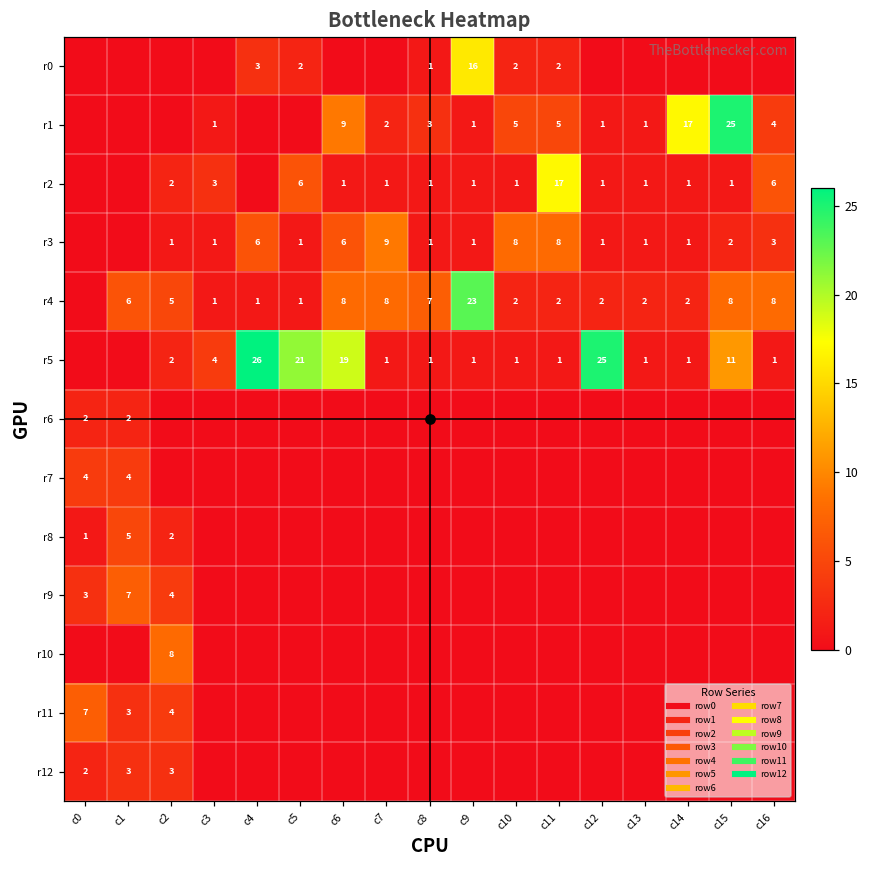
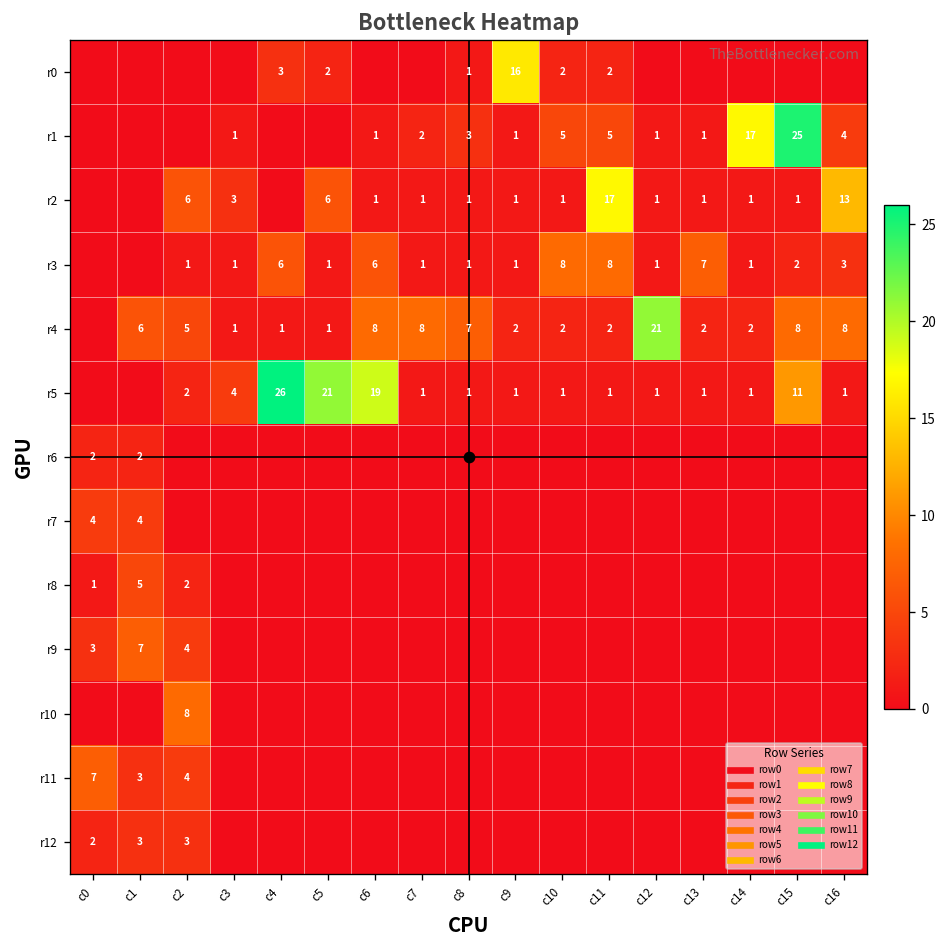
  {
    "r0": {
      "c4": 3,
      "c5": 2,
      "c8": 1,
      "c9": 16,
      "c10": 2,
      "c11": 2
    },
    "r1": {
      "c3": 1,
-     "c6": 9,
+     "c6": 1,
      "c7": 2,
      "c8": 3,
      "c9": 1,
      "c10": 5,
      "c11": 5,
      "c12": 1,
      "c13": 1,
      "c14": 17,
      "c15": 25,
      "c16": 4
    },
    "r2": {
-     "c2": 2,
+     "c2": 6,
      "c3": 3,
      "c5": 6,
      "c6": 1,
      "c7": 1,
      "c8": 1,
      "c9": 1,
      "c10": 1,
      "c11": 17,
      "c12": 1,
      "c13": 1,
      "c14": 1,
      "c15": 1,
-     "c16": 6
+     "c16": 13
    },
    "r3": {
      "c2": 1,
      "c3": 1,
      "c4": 6,
      "c5": 1,
      "c6": 6,
-     "c7": 9,
+     "c7": 1,
      "c8": 1,
      "c9": 1,
      "c10": 8,
      "c11": 8,
      "c12": 1,
-     "c13": 1,
+     "c13": 7,
      "c14": 1,
      "c15": 2,
      "c16": 3
    },
    "r4": {
      "c1": 6,
      "c2": 5,
      "c3": 1,
      "c4": 1,
      "c5": 1,
      "c6": 8,
      "c7": 8,
      "c8": 7,
-     "c9": 23,
+     "c9": 2,
      "c10": 2,
      "c11": 2,
-     "c12": 2,
+     "c12": 21,
      "c13": 2,
      "c14": 2,
      "c15": 8,
      "c16": 8
    },
    "r5": {
      "c2": 2,
      "c3": 4,
      "c4": 26,
      "c5": 21,
      "c6": 19,
      "c7": 1,
      "c8": 1,
      "c9": 1,
      "c10": 1,
      "c11": 1,
-     "c12": 25,
+     "c12": 1,
      "c13": 1,
      "c14": 1,
      "c15": 11,
      "c16": 1
    },
    "r6": {
      "c0": 2,
      "c1": 2
    },
    "r7": {
      "c0": 4,
      "c1": 4
    },
    "r8": {
      "c0": 1,
      "c1": 5,
      "c2": 2
    },
    "r9": {
      "c0": 3,
      "c1": 7,
      "c2": 4
    },
    "r10": {
      "c2": 8
    },
    "r11": {
      "c0": 7,
      "c1": 3,
      "c2": 4
    },
    "r12": {
      "c0": 2,
      "c1": 3,
      "c2": 3
    }
  }
